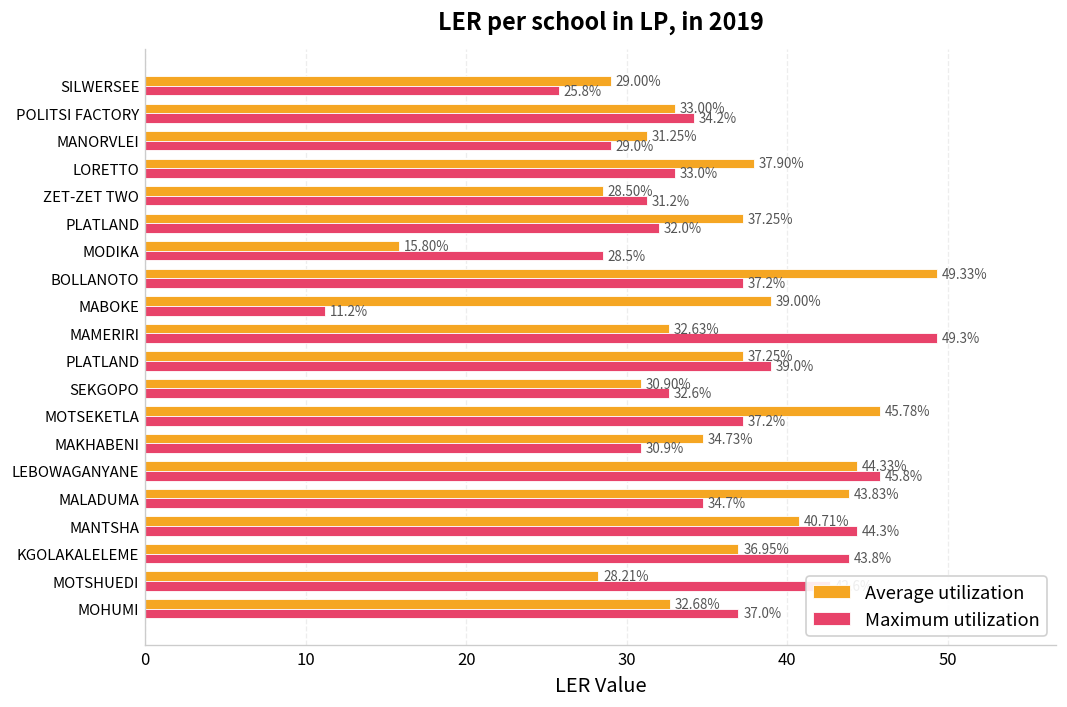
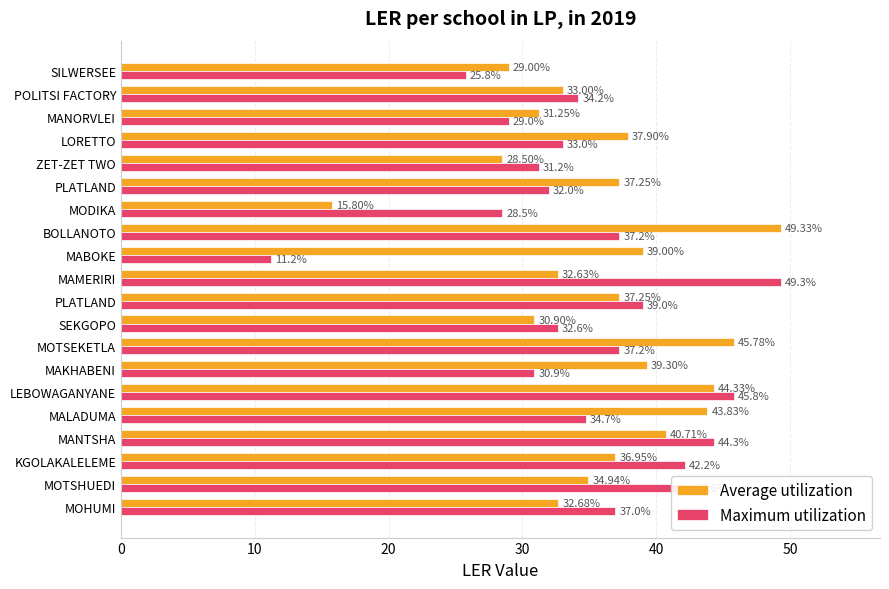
  {
    "Average utilization": {
      "SILWERSEE": "29.00%",
      "POLITSI FACTORY": "33.00%",
      "MANORVLEI": "31.25%",
      "LORETTO": "37.90%",
      "ZET-ZET TWO": "28.50%",
      "MODIKA": "15.80%",
      "BOLLANOTO": "49.33%",
      "MABOKE": "39.00%",
      "MAMERIRI": "32.63%",
      "SEKGOPO": "30.90%",
      "MOTSEKETLA": "45.78%",
-     "MAKHABENI": "34.73%",
+     "MAKHABENI": "39.30%",
      "LEBOWAGANYANE": "44.33%",
      "MALADUMA": "43.83%",
      "MANTSHA": "40.71%",
      "KGOLAKALELEME": "36.95%",
-     "MOTSHUEDI": "28.21%",
+     "MOTSHUEDI": "34.94%",
      "MOHUMI": "32.68%"
    },
    "Maximum utilization": {
      "SILWERSEE": "25.8%",
      "POLITSI FACTORY": "34.2%",
      "MANORVLEI": "29.0%",
      "LORETTO": "33.0%",
      "ZET-ZET TWO": "31.2%",
      "MODIKA": "28.5%",
      "BOLLANOTO": "37.2%",
      "MABOKE": "11.2%",
      "MAMERIRI": "49.3%",
      "SEKGOPO": "32.6%",
      "MOTSEKETLA": "37.2%",
      "MAKHABENI": "30.9%",
      "LEBOWAGANYANE": "45.8%",
      "MALADUMA": "34.7%",
      "MANTSHA": "44.3%",
-     "KGOLAKALELEME": "43.8%",
+     "KGOLAKALELEME": "42.2%",
      "MOHUMI": "37.0%"
    }
  }
